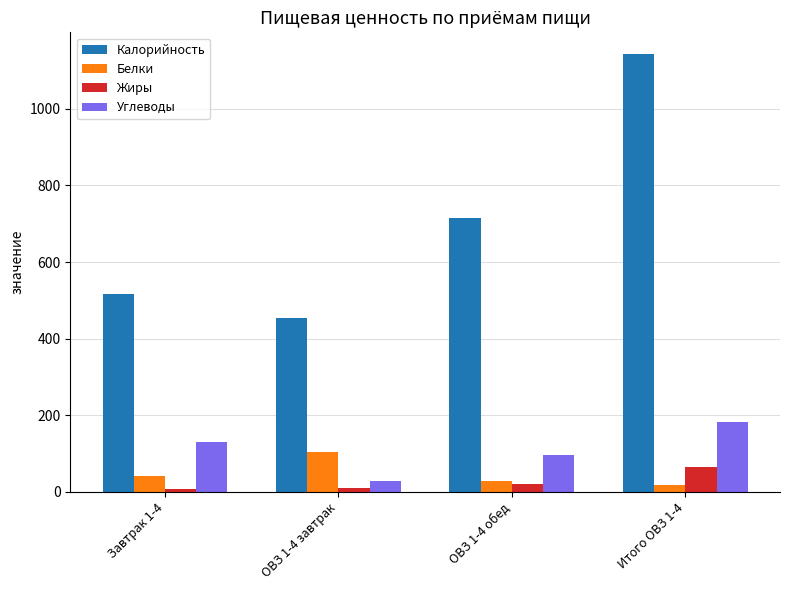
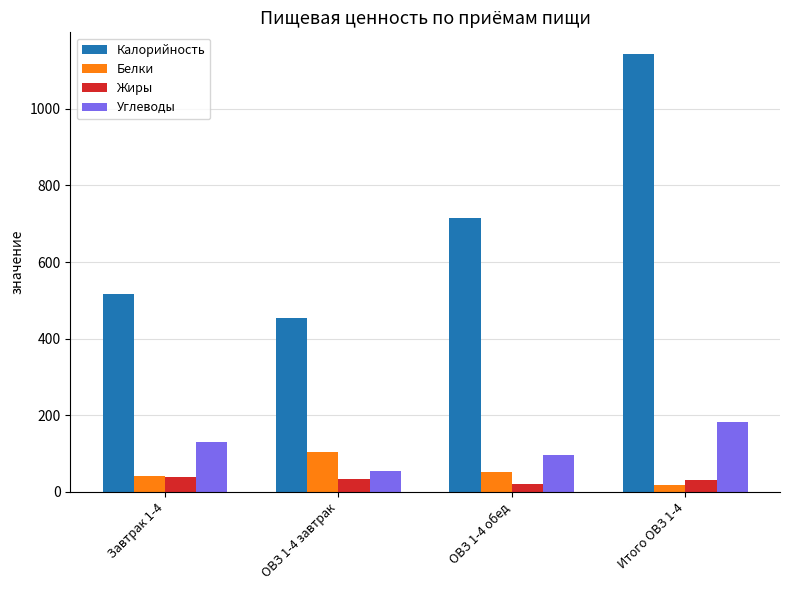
  {
    "Калорийность": {
      "Завтрак 1-4": 520,
      "ОВЗ 1-4 завтрак": 450,
      "ОВЗ 1-4 обед": 720,
      "Итого ОВЗ 1-4": 1140
    },
    "Белки": {
      "Завтрак 1-4": 40,
      "ОВЗ 1-4 завтрак": 100,
-     "ОВЗ 1-4 обед": 30,
+     "ОВЗ 1-4 обед": 50,
      "Итого ОВЗ 1-4": 20
    },
    "Жиры": {
-     "Завтрак 1-4": 10,
-     "ОВЗ 1-4 завтрак": 10,
+     "Завтрак 1-4": 40,
+     "ОВЗ 1-4 завтрак": 30,
      "ОВЗ 1-4 обед": 20,
-     "Итого ОВЗ 1-4": 70
+     "Итого ОВЗ 1-4": 30
    },
    "Углеводы": {
      "Завтрак 1-4": 130,
-     "ОВЗ 1-4 завтрак": 30,
+     "ОВЗ 1-4 завтрак": 50,
      "ОВЗ 1-4 обед": 100,
      "Итого ОВЗ 1-4": 180
    }
  }
